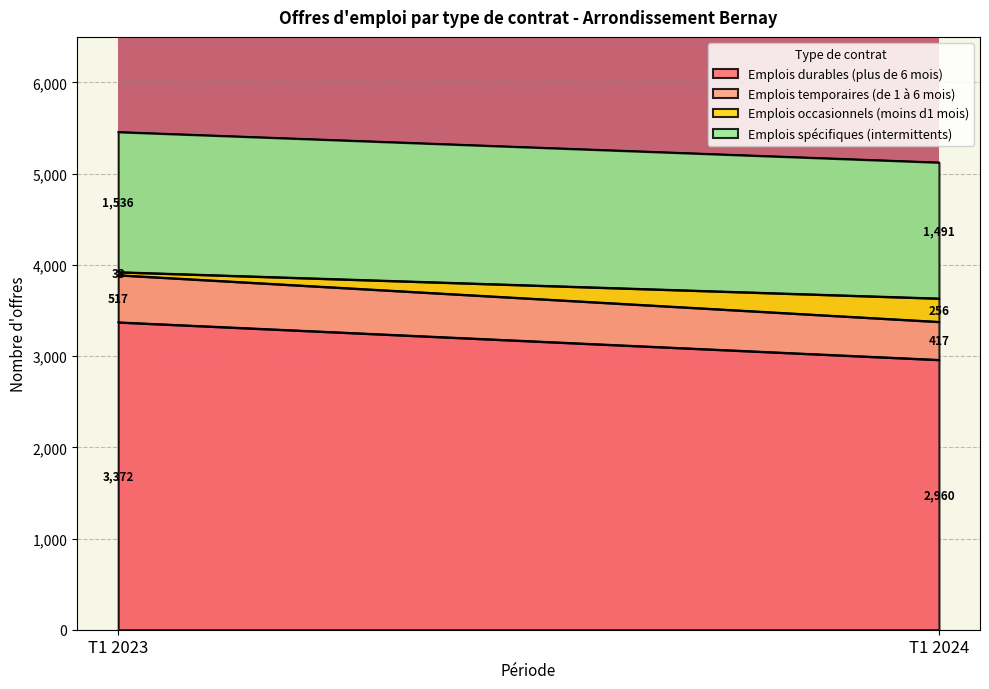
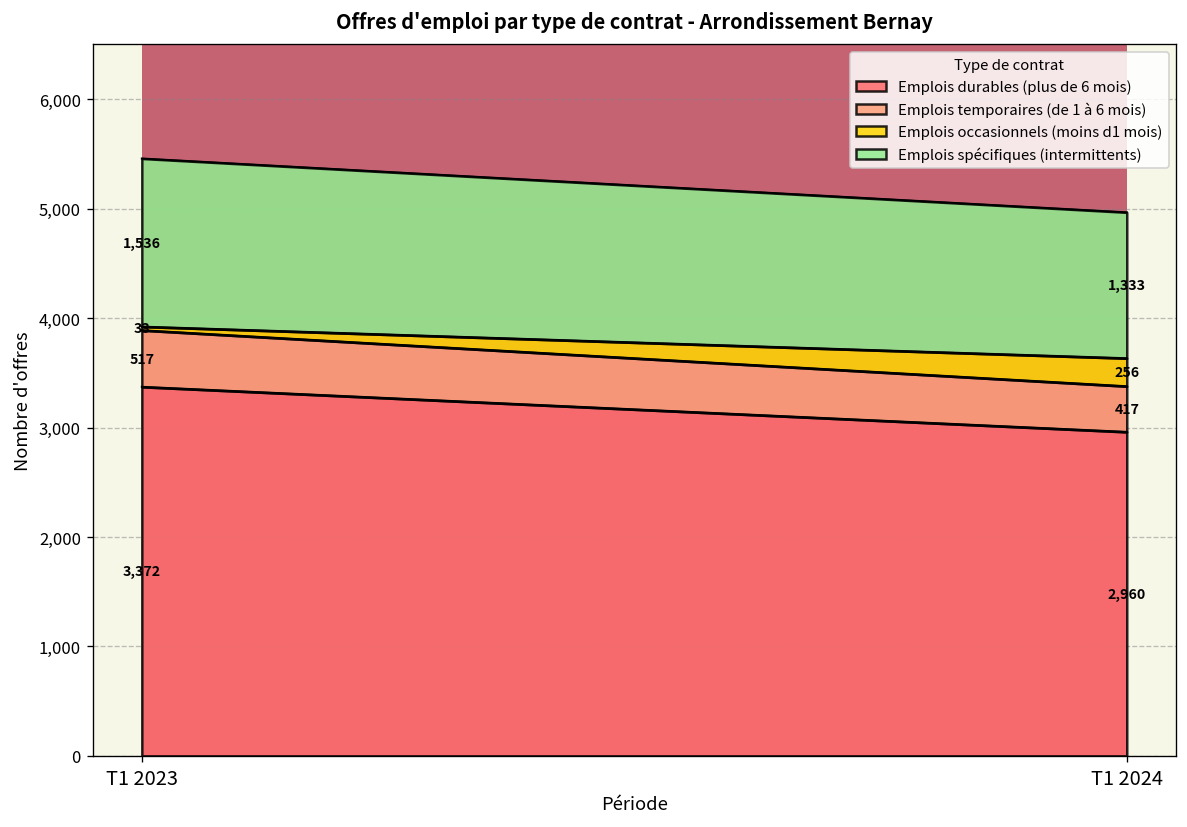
  {
    "Emplois occasionnels (moins d1 mois)": {
      "T1 2024": "256"
    },
    "Emplois spécifiques (intermittents)": {
-     "T1 2024": "1,491"
+     "T1 2024": "1,333"
    }
  }
